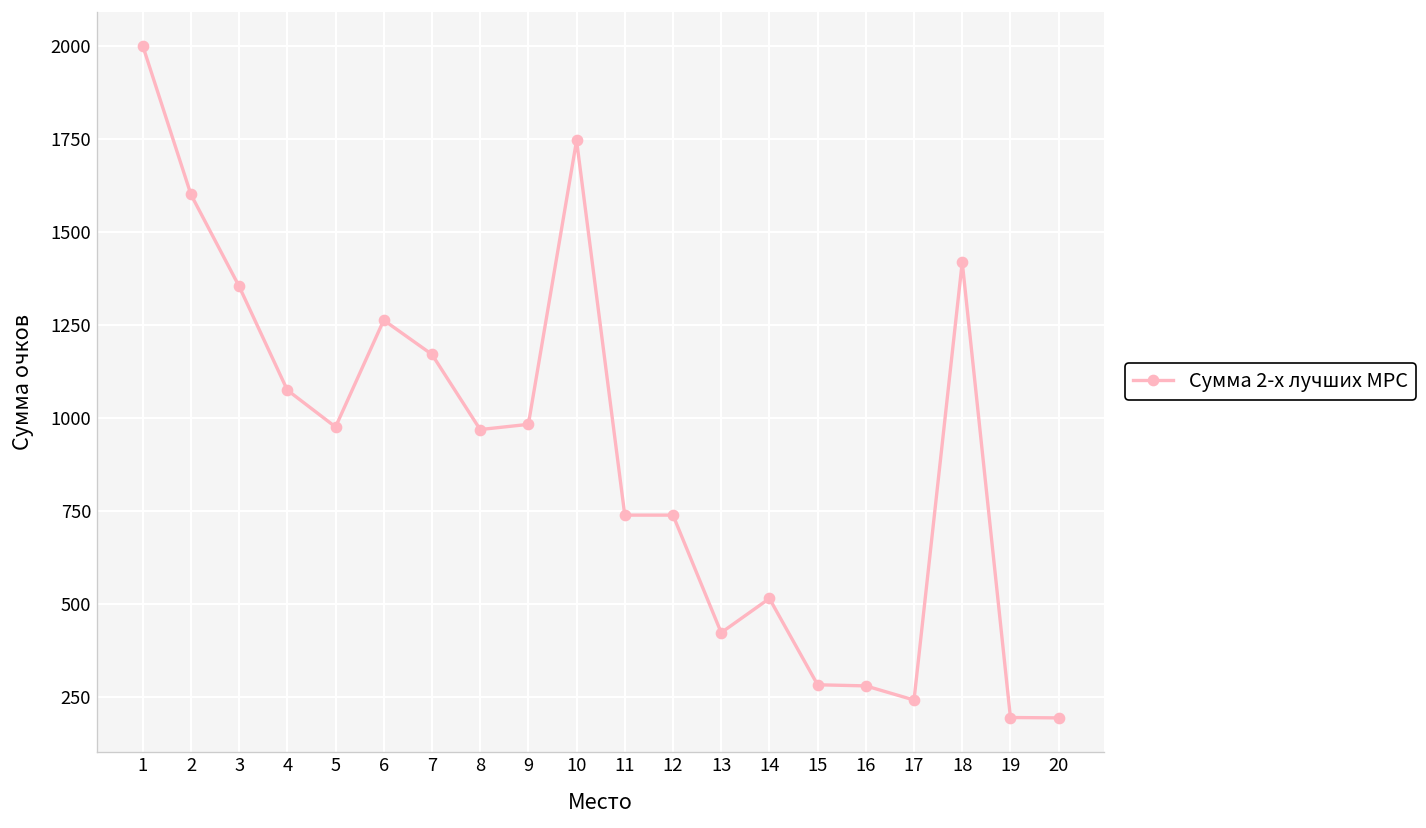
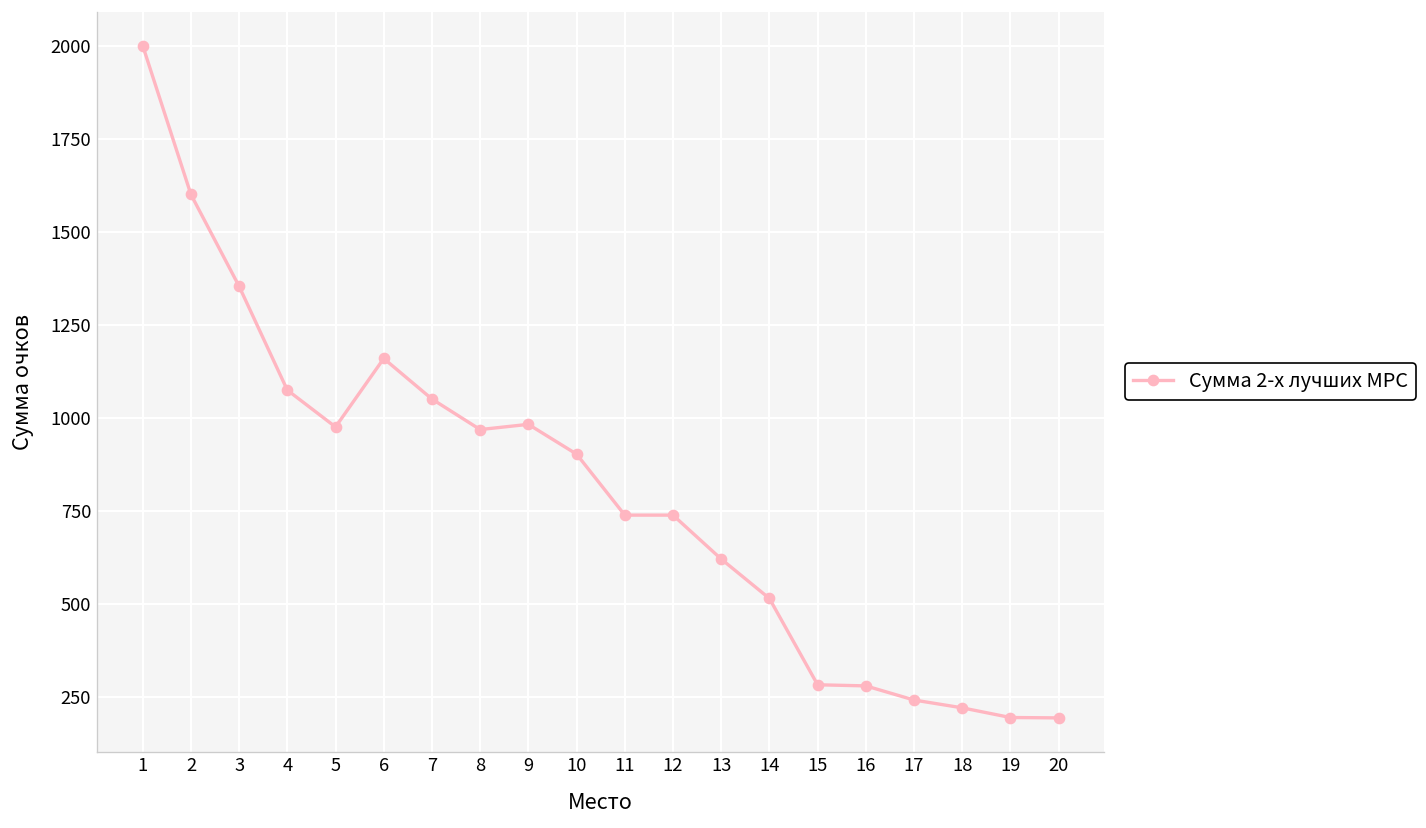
  {
    "1": 2000,
    "2": 1600,
    "3": 1350,
    "4": 1070,
    "5": 980,
-   "6": 1260,
-   "7": 1170,
+   "6": 1160,
+   "7": 1050,
    "8": 970,
    "9": 980,
-   "10": 1750,
+   "10": 900,
    "11": 740,
    "12": 740,
-   "13": 420,
+   "13": 620,
    "14": 510,
    "15": 280,
    "16": 280,
    "17": 240,
-   "18": 1420,
+   "18": 220,
    "19": 190,
    "20": 190
  }
